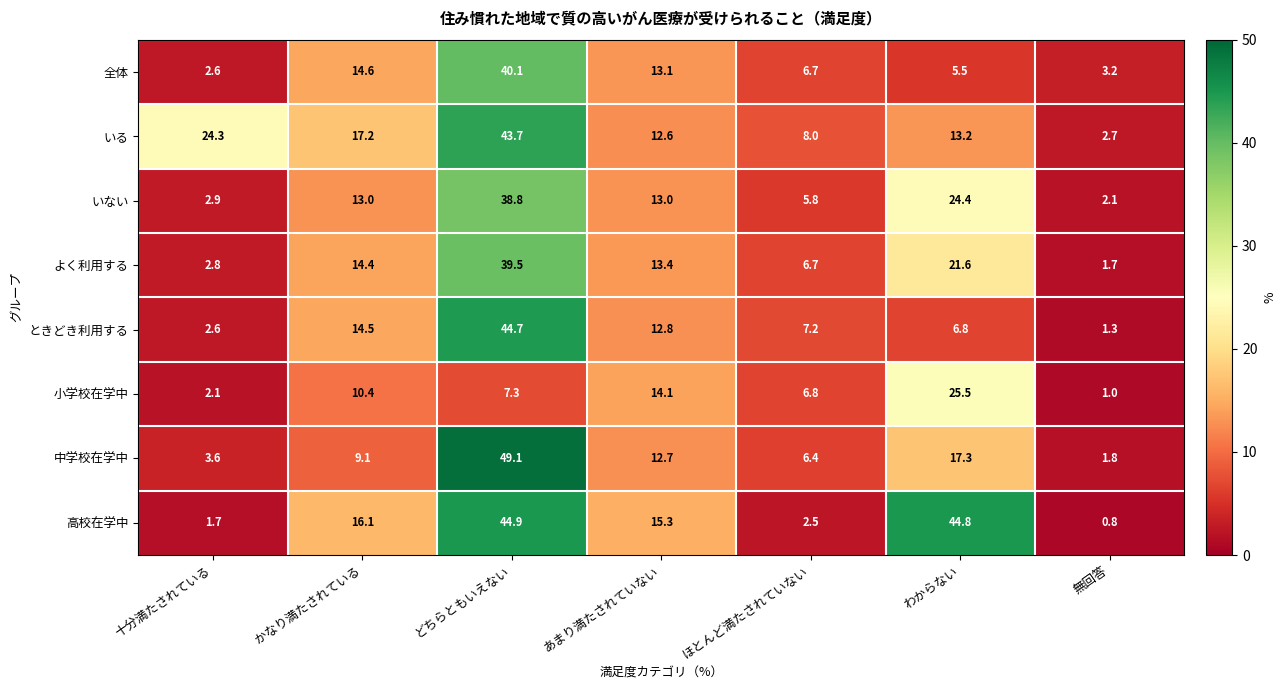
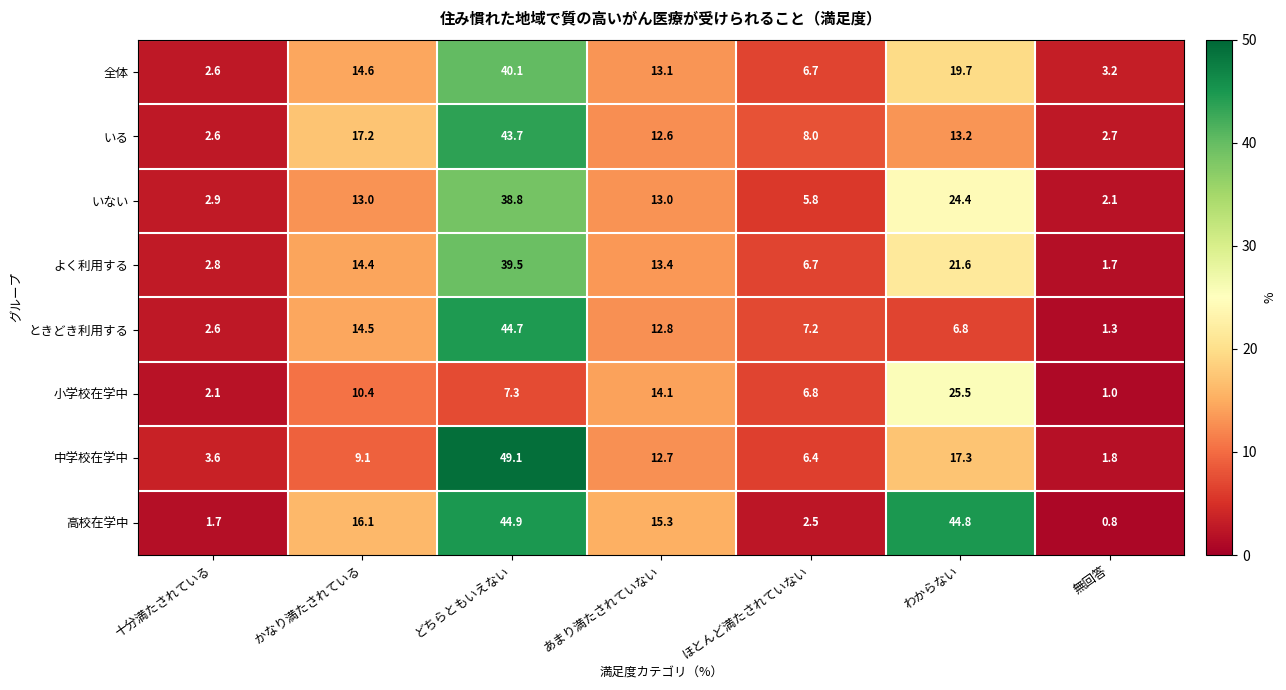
  {
    "全体": {
      "十分満たされている": 2.6,
      "かなり満たされている": 14.6,
      "どちらともいえない": 40.1,
      "あまり満たされていない": 13.1,
      "ほとんど満たされていない": 6.7,
-     "わからない": 5.5,
+     "わからない": 19.7,
      "無回答": 3.2
    },
    "いる": {
-     "十分満たされている": 24.3,
+     "十分満たされている": 2.6,
      "かなり満たされている": 17.2,
      "どちらともいえない": 43.7,
      "あまり満たされていない": 12.6,
      "ほとんど満たされていない": 8.0,
      "わからない": 13.2,
      "無回答": 2.7
    },
    "いない": {
      "十分満たされている": 2.9,
      "かなり満たされている": 13.0,
      "どちらともいえない": 38.8,
      "あまり満たされていない": 13.0,
      "ほとんど満たされていない": 5.8,
      "わからない": 24.4,
      "無回答": 2.1
    },
    "よく利用する": {
      "十分満たされている": 2.8,
      "かなり満たされている": 14.4,
      "どちらともいえない": 39.5,
      "あまり満たされていない": 13.4,
      "ほとんど満たされていない": 6.7,
      "わからない": 21.6,
      "無回答": 1.7
    },
    "ときどき利用する": {
      "十分満たされている": 2.6,
      "かなり満たされている": 14.5,
      "どちらともいえない": 44.7,
      "あまり満たされていない": 12.8,
      "ほとんど満たされていない": 7.2,
      "わからない": 6.8,
      "無回答": 1.3
    },
    "小学校在学中": {
      "十分満たされている": 2.1,
      "かなり満たされている": 10.4,
      "どちらともいえない": 7.3,
      "あまり満たされていない": 14.1,
      "ほとんど満たされていない": 6.8,
      "わからない": 25.5,
      "無回答": 1.0
    },
    "中学校在学中": {
      "十分満たされている": 3.6,
      "かなり満たされている": 9.1,
      "どちらともいえない": 49.1,
      "あまり満たされていない": 12.7,
      "ほとんど満たされていない": 6.4,
      "わからない": 17.3,
      "無回答": 1.8
    },
    "高校在学中": {
      "十分満たされている": 1.7,
      "かなり満たされている": 16.1,
      "どちらともいえない": 44.9,
      "あまり満たされていない": 15.3,
      "ほとんど満たされていない": 2.5,
      "わからない": 44.8,
      "無回答": 0.8
    }
  }
